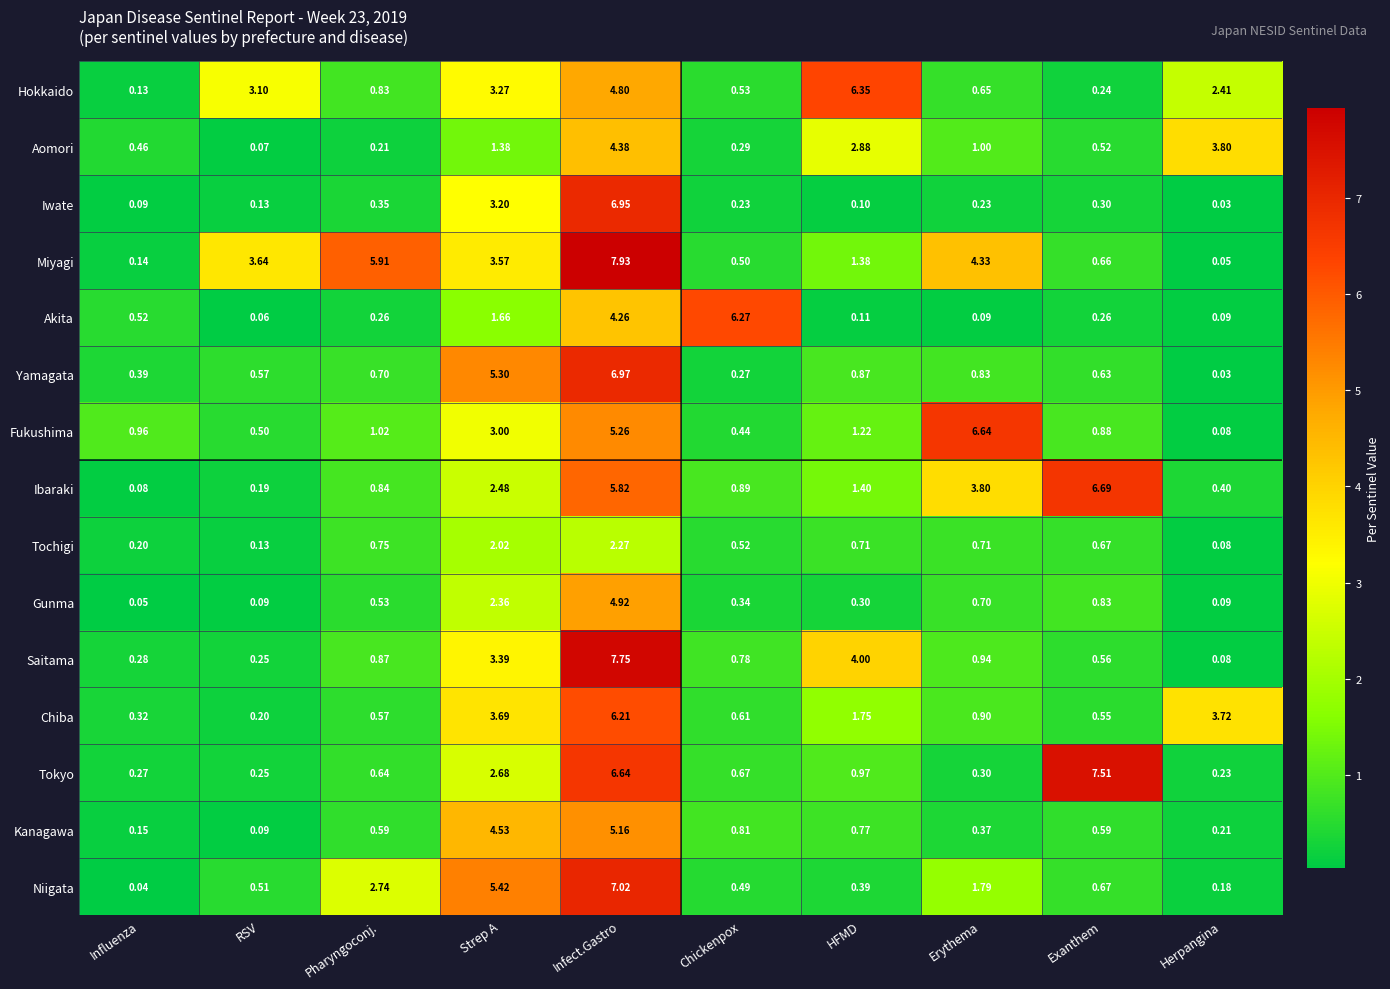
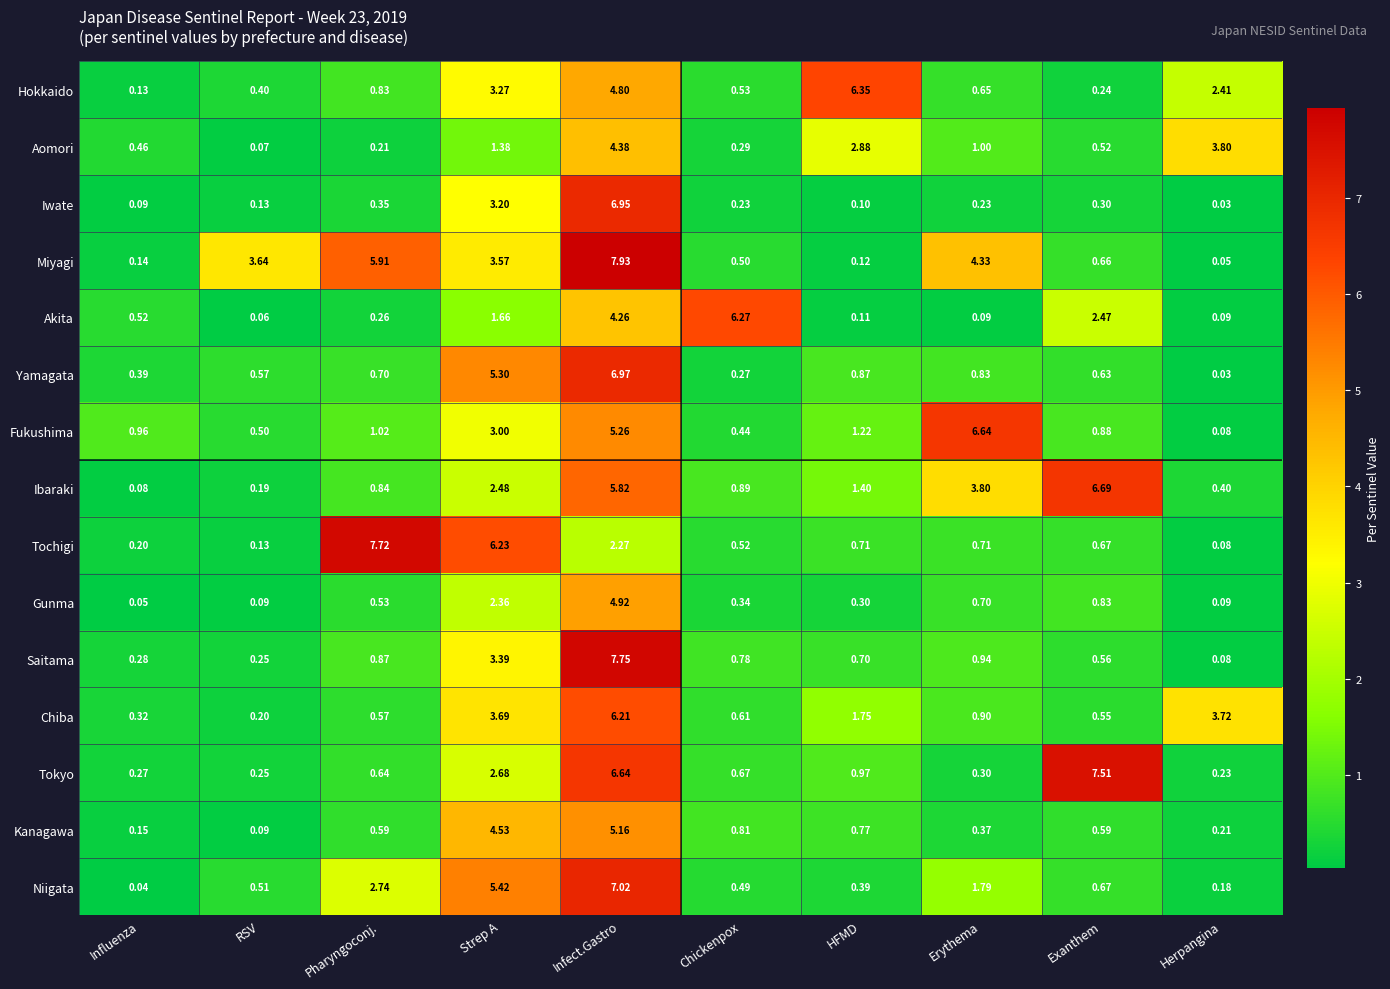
  {
    "Hokkaido": {
      "Influenza": 0.13,
-     "RSV": 3.10,
+     "RSV": 0.40,
      "Pharyngoconj.": 0.83,
      "Strep A": 3.27,
      "Infect.Gastro": 4.80,
      "Chickenpox": 0.53,
      "HFMD": 6.35,
      "Erythema": 0.65,
      "Exanthem": 0.24,
      "Herpangina": 2.41
    },
    "Aomori": {
      "Influenza": 0.46,
      "RSV": 0.07,
      "Pharyngoconj.": 0.21,
      "Strep A": 1.38,
      "Infect.Gastro": 4.38,
      "Chickenpox": 0.29,
      "HFMD": 2.88,
      "Erythema": 1.00,
      "Exanthem": 0.52,
      "Herpangina": 3.80
    },
    "Iwate": {
      "Influenza": 0.09,
      "RSV": 0.13,
      "Pharyngoconj.": 0.35,
      "Strep A": 3.20,
      "Infect.Gastro": 6.95,
      "Chickenpox": 0.23,
      "HFMD": 0.10,
      "Erythema": 0.23,
      "Exanthem": 0.30,
      "Herpangina": 0.03
    },
    "Miyagi": {
      "Influenza": 0.14,
      "RSV": 3.64,
      "Pharyngoconj.": 5.91,
      "Strep A": 3.57,
      "Infect.Gastro": 7.93,
      "Chickenpox": 0.50,
-     "HFMD": 1.38,
+     "HFMD": 0.12,
      "Erythema": 4.33,
      "Exanthem": 0.66,
      "Herpangina": 0.05
    },
    "Akita": {
      "Influenza": 0.52,
      "RSV": 0.06,
      "Pharyngoconj.": 0.26,
      "Strep A": 1.66,
      "Infect.Gastro": 4.26,
      "Chickenpox": 6.27,
      "HFMD": 0.11,
      "Erythema": 0.09,
-     "Exanthem": 0.26,
+     "Exanthem": 2.47,
      "Herpangina": 0.09
    },
    "Yamagata": {
      "Influenza": 0.39,
      "RSV": 0.57,
      "Pharyngoconj.": 0.70,
      "Strep A": 5.30,
      "Infect.Gastro": 6.97,
      "Chickenpox": 0.27,
      "HFMD": 0.87,
      "Erythema": 0.83,
      "Exanthem": 0.63,
      "Herpangina": 0.03
    },
    "Fukushima": {
      "Influenza": 0.96,
      "RSV": 0.50,
      "Pharyngoconj.": 1.02,
      "Strep A": 3.00,
      "Infect.Gastro": 5.26,
      "Chickenpox": 0.44,
      "HFMD": 1.22,
      "Erythema": 6.64,
      "Exanthem": 0.88,
      "Herpangina": 0.08
    },
    "Ibaraki": {
      "Influenza": 0.08,
      "RSV": 0.19,
      "Pharyngoconj.": 0.84,
      "Strep A": 2.48,
      "Infect.Gastro": 5.82,
      "Chickenpox": 0.89,
      "HFMD": 1.40,
      "Erythema": 3.80,
      "Exanthem": 6.69,
      "Herpangina": 0.40
    },
    "Tochigi": {
      "Influenza": 0.20,
      "RSV": 0.13,
-     "Pharyngoconj.": 0.75,
-     "Strep A": 2.02,
+     "Pharyngoconj.": 7.72,
+     "Strep A": 6.23,
      "Infect.Gastro": 2.27,
      "Chickenpox": 0.52,
      "HFMD": 0.71,
      "Erythema": 0.71,
      "Exanthem": 0.67,
      "Herpangina": 0.08
    },
    "Gunma": {
      "Influenza": 0.05,
      "RSV": 0.09,
      "Pharyngoconj.": 0.53,
      "Strep A": 2.36,
      "Infect.Gastro": 4.92,
      "Chickenpox": 0.34,
      "HFMD": 0.30,
      "Erythema": 0.70,
      "Exanthem": 0.83,
      "Herpangina": 0.09
    },
    "Saitama": {
      "Influenza": 0.28,
      "RSV": 0.25,
      "Pharyngoconj.": 0.87,
      "Strep A": 3.39,
      "Infect.Gastro": 7.75,
      "Chickenpox": 0.78,
-     "HFMD": 4.00,
+     "HFMD": 0.70,
      "Erythema": 0.94,
      "Exanthem": 0.56,
      "Herpangina": 0.08
    },
    "Chiba": {
      "Influenza": 0.32,
      "RSV": 0.20,
      "Pharyngoconj.": 0.57,
      "Strep A": 3.69,
      "Infect.Gastro": 6.21,
      "Chickenpox": 0.61,
      "HFMD": 1.75,
      "Erythema": 0.90,
      "Exanthem": 0.55,
      "Herpangina": 3.72
    },
    "Tokyo": {
      "Influenza": 0.27,
      "RSV": 0.25,
      "Pharyngoconj.": 0.64,
      "Strep A": 2.68,
      "Infect.Gastro": 6.64,
      "Chickenpox": 0.67,
      "HFMD": 0.97,
      "Erythema": 0.30,
      "Exanthem": 7.51,
      "Herpangina": 0.23
    },
    "Kanagawa": {
      "Influenza": 0.15,
      "RSV": 0.09,
      "Pharyngoconj.": 0.59,
      "Strep A": 4.53,
      "Infect.Gastro": 5.16,
      "Chickenpox": 0.81,
      "HFMD": 0.77,
      "Erythema": 0.37,
      "Exanthem": 0.59,
      "Herpangina": 0.21
    },
    "Niigata": {
      "Influenza": 0.04,
      "RSV": 0.51,
      "Pharyngoconj.": 2.74,
      "Strep A": 5.42,
      "Infect.Gastro": 7.02,
      "Chickenpox": 0.49,
      "HFMD": 0.39,
      "Erythema": 1.79,
      "Exanthem": 0.67,
      "Herpangina": 0.18
    }
  }
